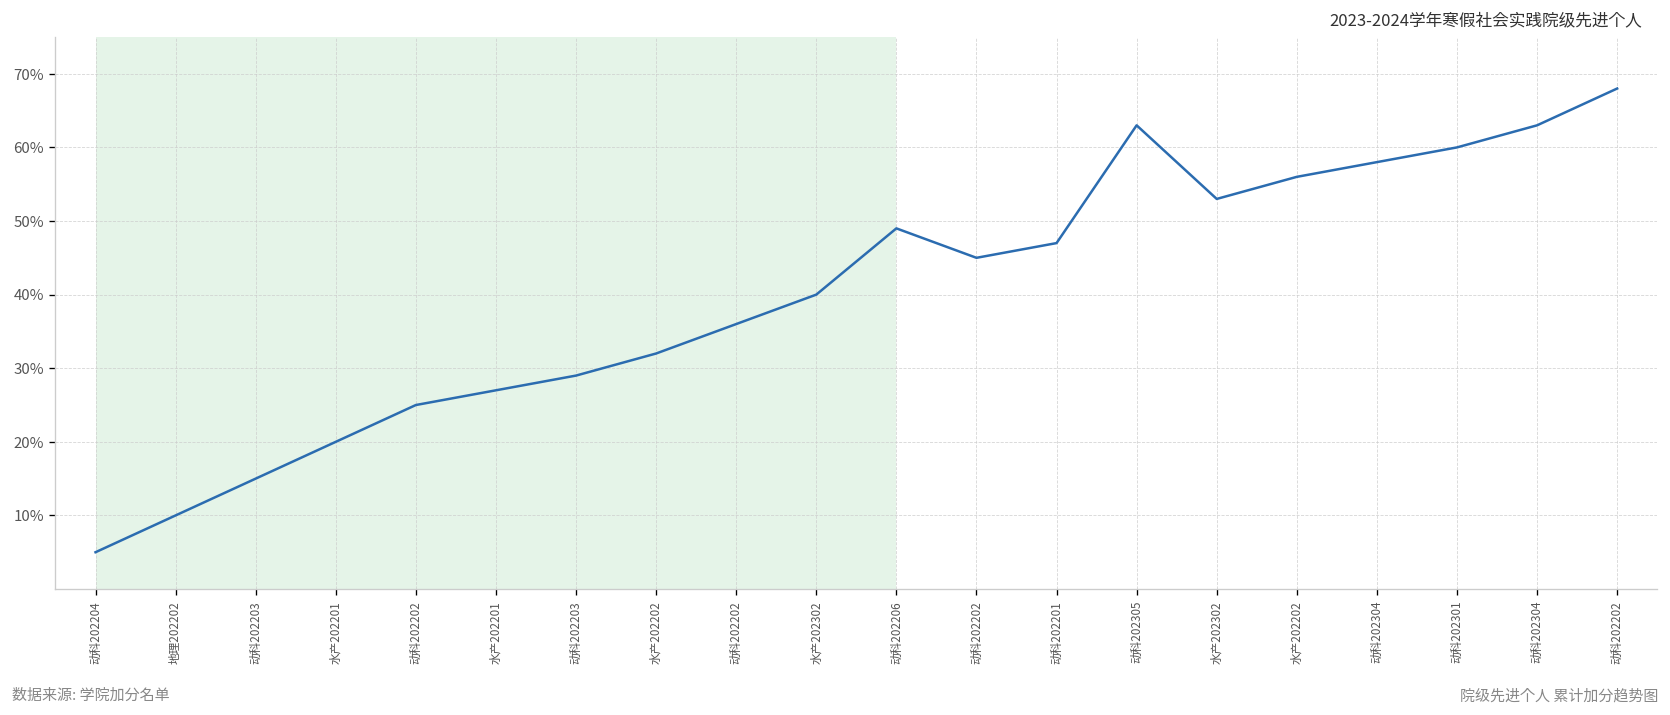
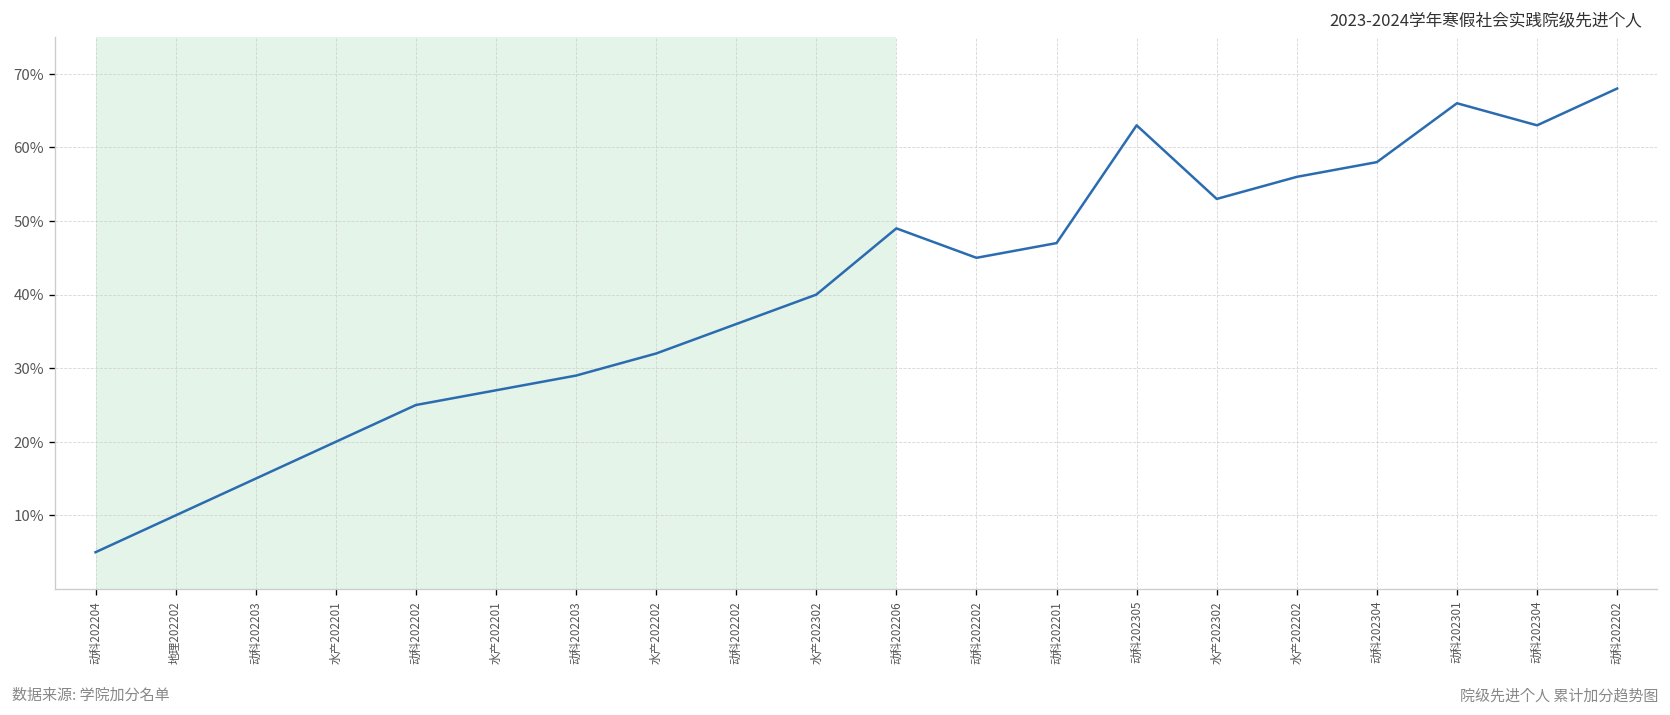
  {
    "动科202204": "5%",
    "地理202202": "10%",
    "动科202206": "49%",
    "动科202201": "47%",
    "动科202305": "63%",
-   "动科202301": "60%"
+   "动科202301": "66%"
  }
